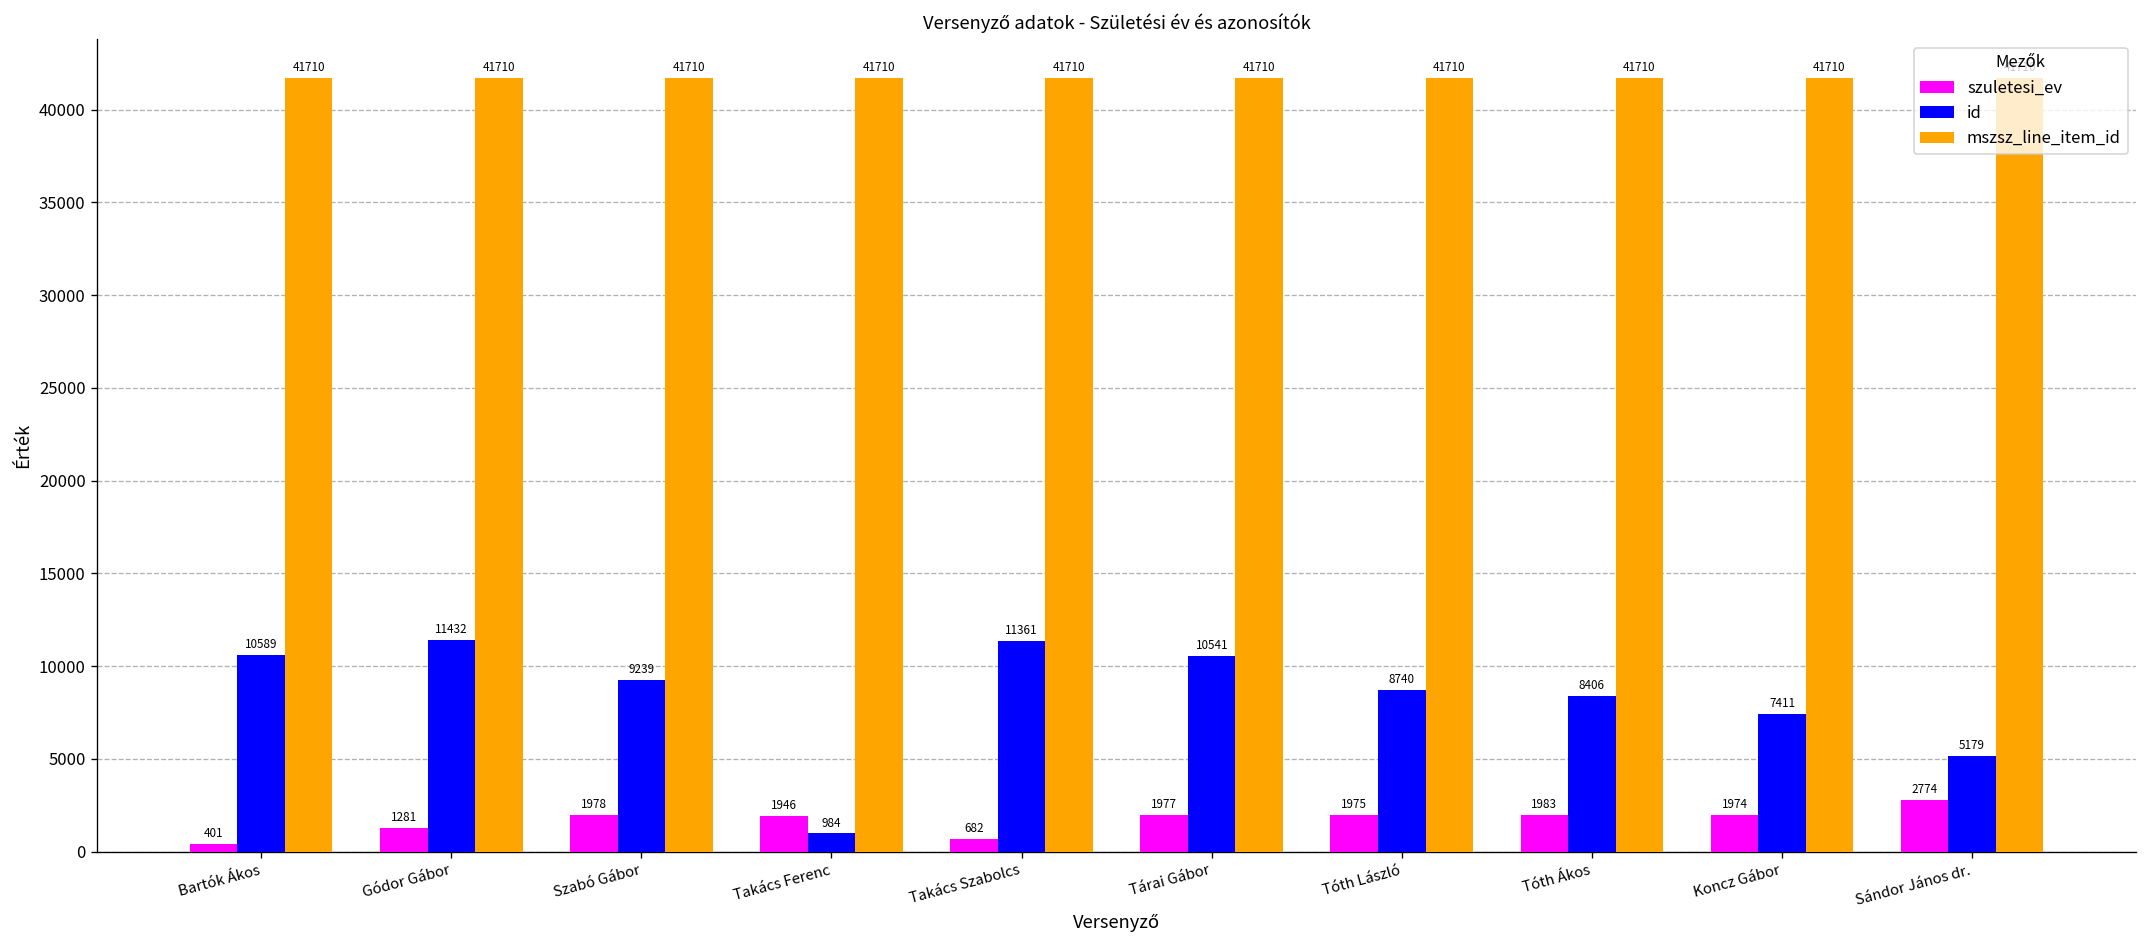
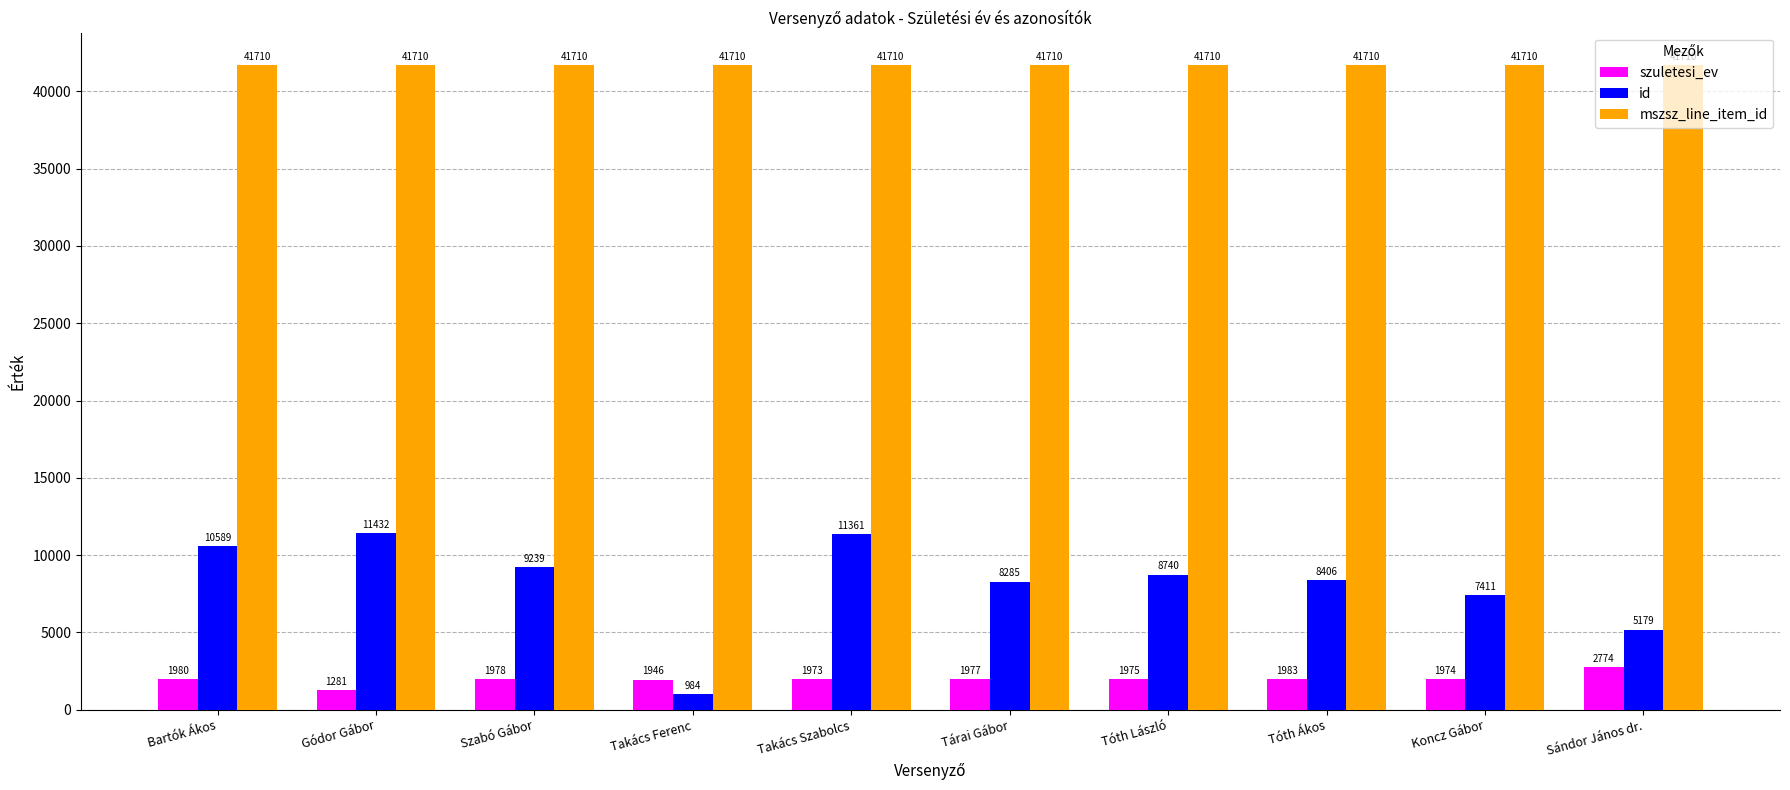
  {
    "szuletesi_ev": {
-     "Bartók Ákos": 401,
+     "Bartók Ákos": 1980,
      "Gódor Gábor": 1281,
      "Szabó Gábor": 1978,
      "Takács Ferenc": 1946,
-     "Takács Szabolcs": 682,
+     "Takács Szabolcs": 1973,
      "Tárai Gábor": 1977,
      "Tóth László": 1975,
      "Tóth Ákos": 1983,
      "Koncz Gábor": 1974,
      "Sándor János dr.": 2774
    },
    "id": {
      "Bartók Ákos": 10589,
      "Gódor Gábor": 11432,
      "Szabó Gábor": 9239,
      "Takács Ferenc": 984,
      "Takács Szabolcs": 11361,
-     "Tárai Gábor": 10541,
+     "Tárai Gábor": 8285,
      "Tóth László": 8740,
      "Tóth Ákos": 8406,
      "Koncz Gábor": 7411,
      "Sándor János dr.": 5179
    },
    "mszsz_line_item_id": {
      "Bartók Ákos": 41710,
      "Gódor Gábor": 41710,
      "Szabó Gábor": 41710,
      "Takács Ferenc": 41710,
      "Takács Szabolcs": 41710,
      "Tárai Gábor": 41710,
      "Tóth László": 41710,
      "Tóth Ákos": 41710,
      "Koncz Gábor": 41710
    }
  }
